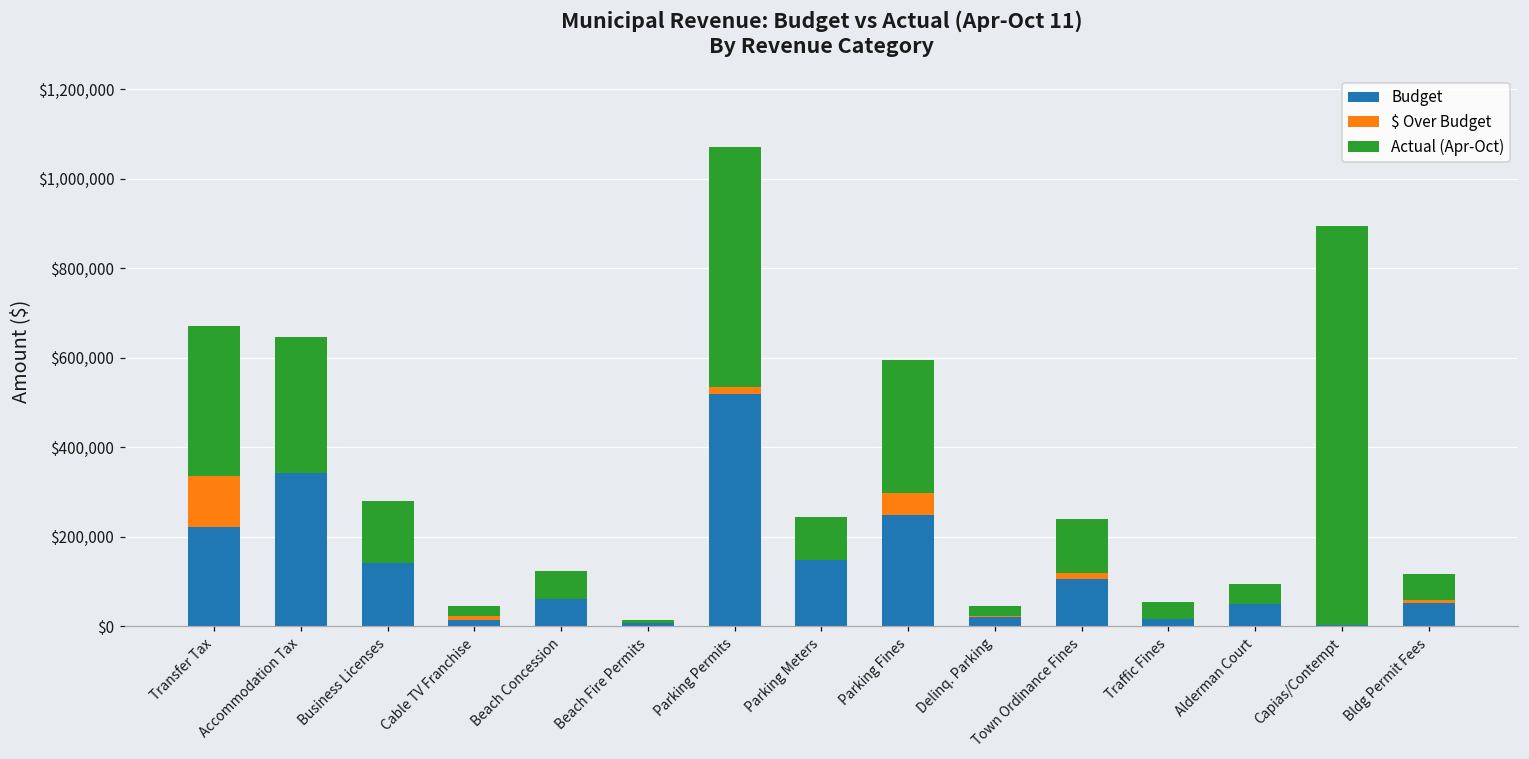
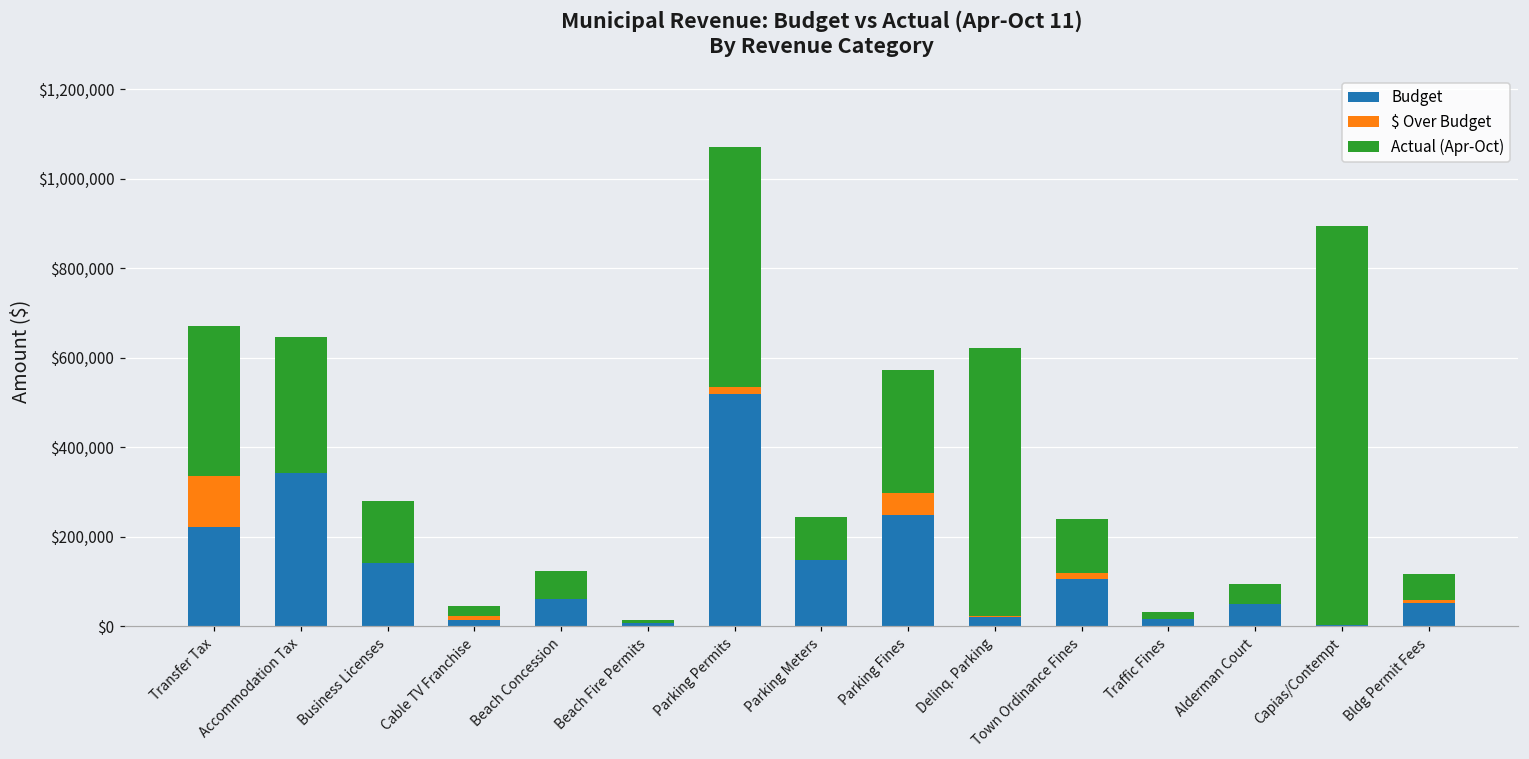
  {
    "Budget": {
      "Transfer Tax": "$220,000",
      "Accommodation Tax": "$340,000",
      "Business Licenses": "$140,000",
      "Cable TV Franchise": "$10,000",
      "Beach Concession": "$60,000",
      "Beach Fire Permits": "$10,000",
      "Parking Permits": "$520,000",
      "Parking Meters": "$150,000",
      "Parking Fines": "$250,000",
      "Delinq. Parking": "$20,000",
      "Town Ordinance Fines": "$110,000",
      "Traffic Fines": "$20,000",
      "Alderman Court": "$50,000",
      "Bldg Permit Fees": "$50,000"
    },
    "Actual (Apr-Oct)": {
      "Transfer Tax": "$330,000",
      "Accommodation Tax": "$300,000",
      "Business Licenses": "$140,000",
      "Cable TV Franchise": "$20,000",
      "Beach Concession": "$60,000",
      "Beach Fire Permits": "$10,000",
      "Parking Permits": "$530,000",
      "Parking Meters": "$100,000",
-     "Parking Fines": "$300,000",
-     "Delinq. Parking": "$20,000",
+     "Parking Fines": "$270,000",
+     "Delinq. Parking": "$600,000",
      "Town Ordinance Fines": "$120,000",
-     "Traffic Fines": "$40,000",
+     "Traffic Fines": "$10,000",
      "Alderman Court": "$50,000",
      "Capias/Contempt": "$890,000",
      "Bldg Permit Fees": "$60,000"
    }
  }
